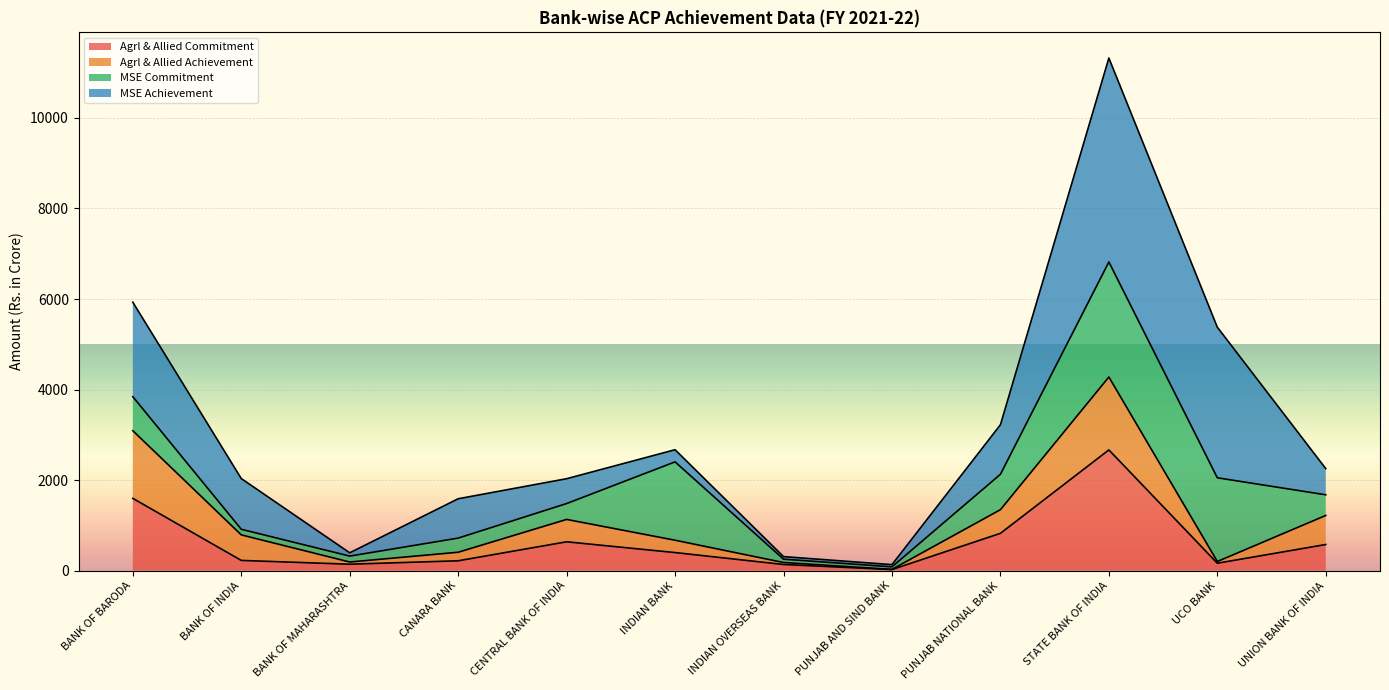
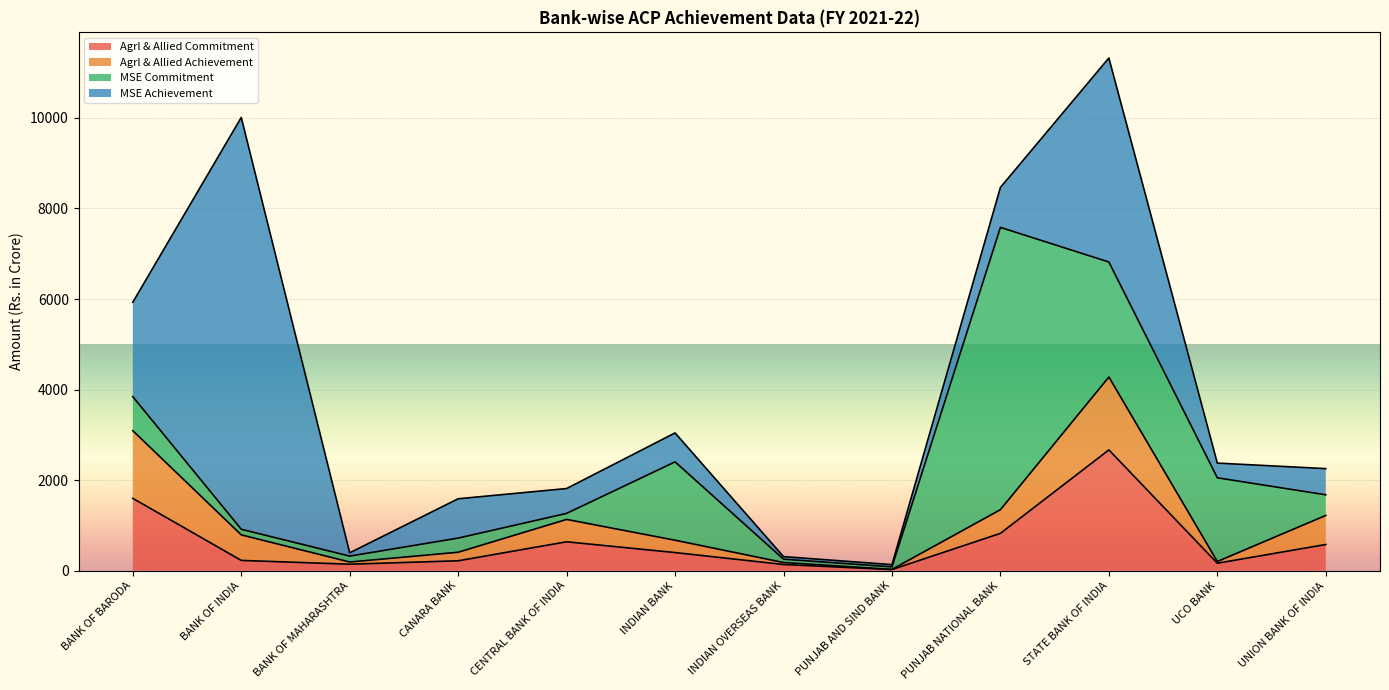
  {
    "MSE Commitment": {
      "BANK OF BARODA": 800,
      "BANK OF INDIA": 100,
      "BANK OF MAHARASHTRA": 100,
      "CANARA BANK": 300,
-     "CENTRAL BANK OF INDIA": 400,
+     "CENTRAL BANK OF INDIA": 100,
      "INDIAN BANK": 1700,
      "INDIAN OVERSEAS BANK": 100,
-     "PUNJAB NATIONAL BANK": 800,
+     "PUNJAB NATIONAL BANK": 6200,
      "STATE BANK OF INDIA": 2500,
      "UCO BANK": 1800,
      "UNION BANK OF INDIA": 500
    },
    "MSE Achievement": {
      "BANK OF BARODA": 2100,
-     "BANK OF INDIA": 1100,
+     "BANK OF INDIA": 9100,
      "BANK OF MAHARASHTRA": 100,
      "CANARA BANK": 900,
      "CENTRAL BANK OF INDIA": 500,
-     "INDIAN BANK": 300,
+     "INDIAN BANK": 600,
      "INDIAN OVERSEAS BANK": 100,
-     "PUNJAB NATIONAL BANK": 1100,
+     "PUNJAB NATIONAL BANK": 900,
      "STATE BANK OF INDIA": 4500,
-     "UCO BANK": 3300,
+     "UCO BANK": 300,
      "UNION BANK OF INDIA": 600
    }
  }
